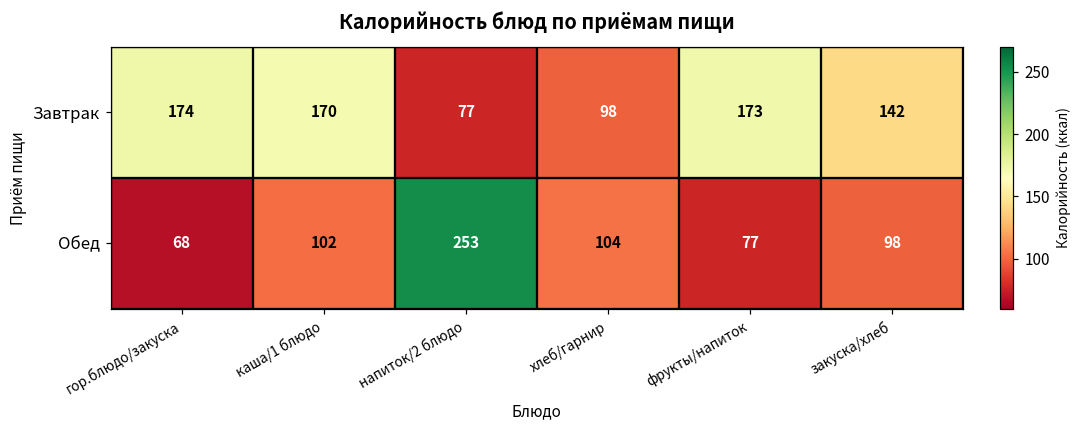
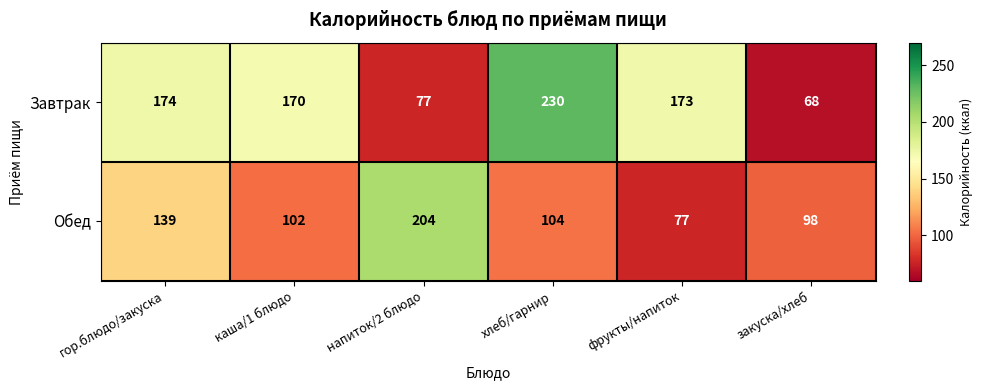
  {
    "Завтрак": {
      "гор.блюдо/закуска": 174,
      "каша/1 блюдо": 170,
      "напиток/2 блюдо": 77,
-     "хлеб/гарнир": 98,
+     "хлеб/гарнир": 230,
      "фрукты/напиток": 173,
-     "закуска/хлеб": 142
+     "закуска/хлеб": 68
    },
    "Обед": {
-     "гор.блюдо/закуска": 68,
+     "гор.блюдо/закуска": 139,
      "каша/1 блюдо": 102,
-     "напиток/2 блюдо": 253,
+     "напиток/2 блюдо": 204,
      "хлеб/гарнир": 104,
      "фрукты/напиток": 77,
      "закуска/хлеб": 98
    }
  }
